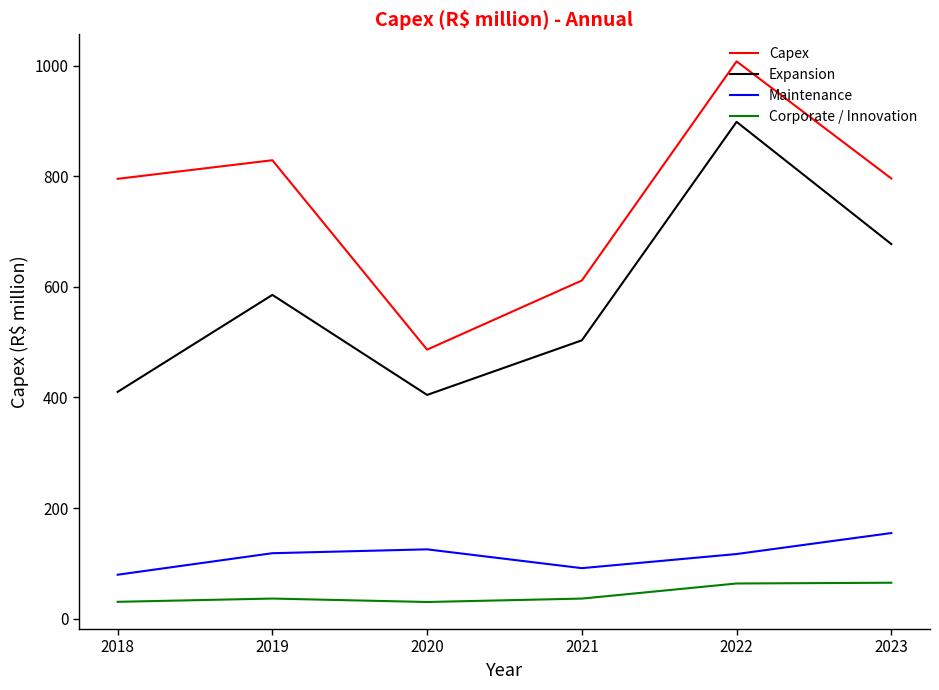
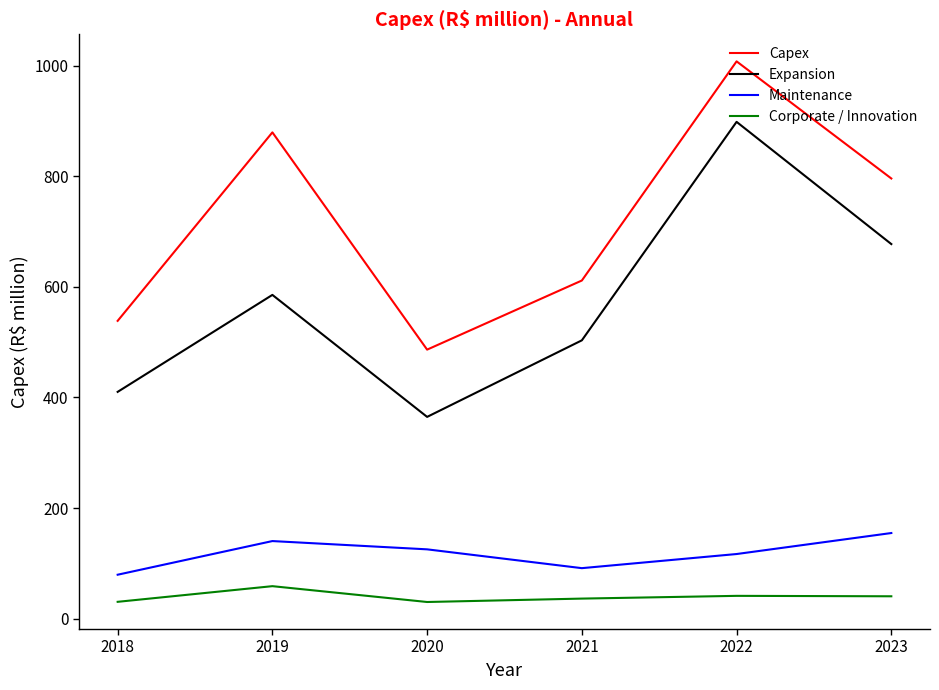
  {
    "Capex": {
-     "2018": 800,
-     "2019": 830,
+     "2018": 540,
+     "2019": 880,
      "2020": 490,
      "2021": 610,
      "2022": 1010,
      "2023": 800
    },
    "Expansion": {
      "2018": 410,
      "2019": 590,
-     "2020": 400,
+     "2020": 360,
      "2021": 500,
      "2022": 900,
      "2023": 680
    },
    "Maintenance": {
      "2018": 80,
-     "2019": 120,
+     "2019": 140,
      "2020": 130,
      "2021": 90,
      "2022": 120,
      "2023": 150
    },
    "Corporate / Innovation": {
      "2018": 30,
-     "2019": 40,
+     "2019": 60,
      "2020": 30,
      "2021": 40,
-     "2022": 60,
-     "2023": 60
+     "2022": 40,
+     "2023": 40
    }
  }
